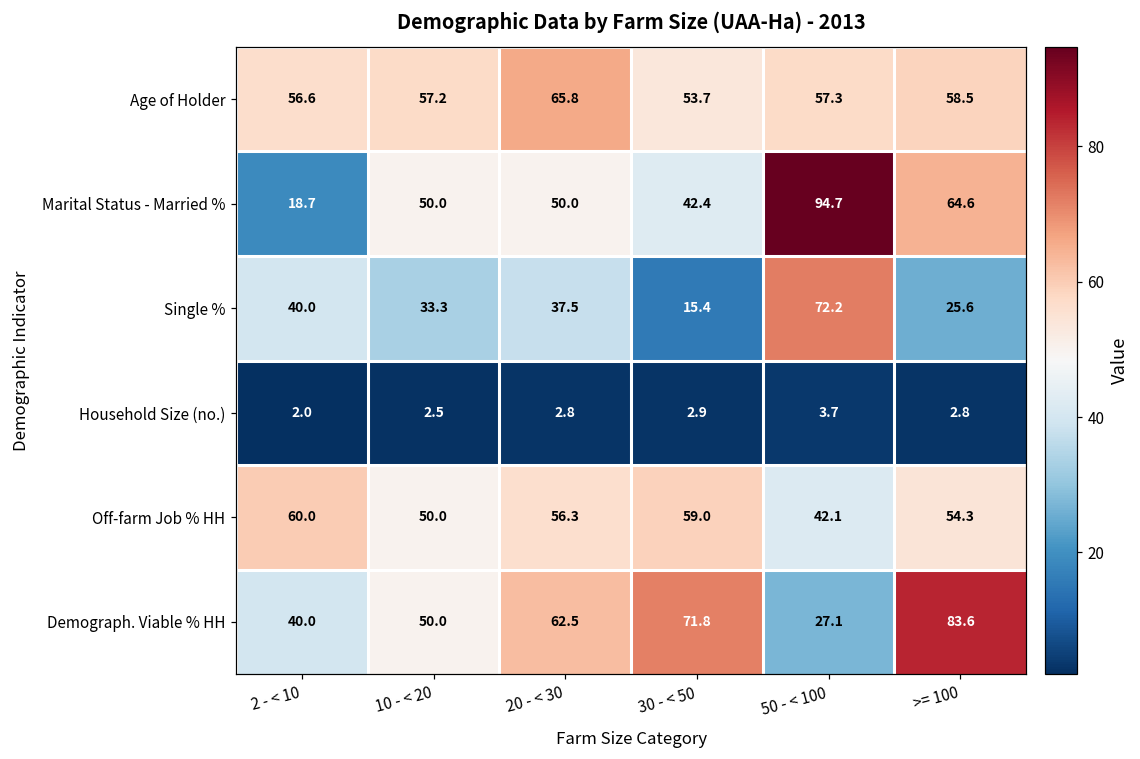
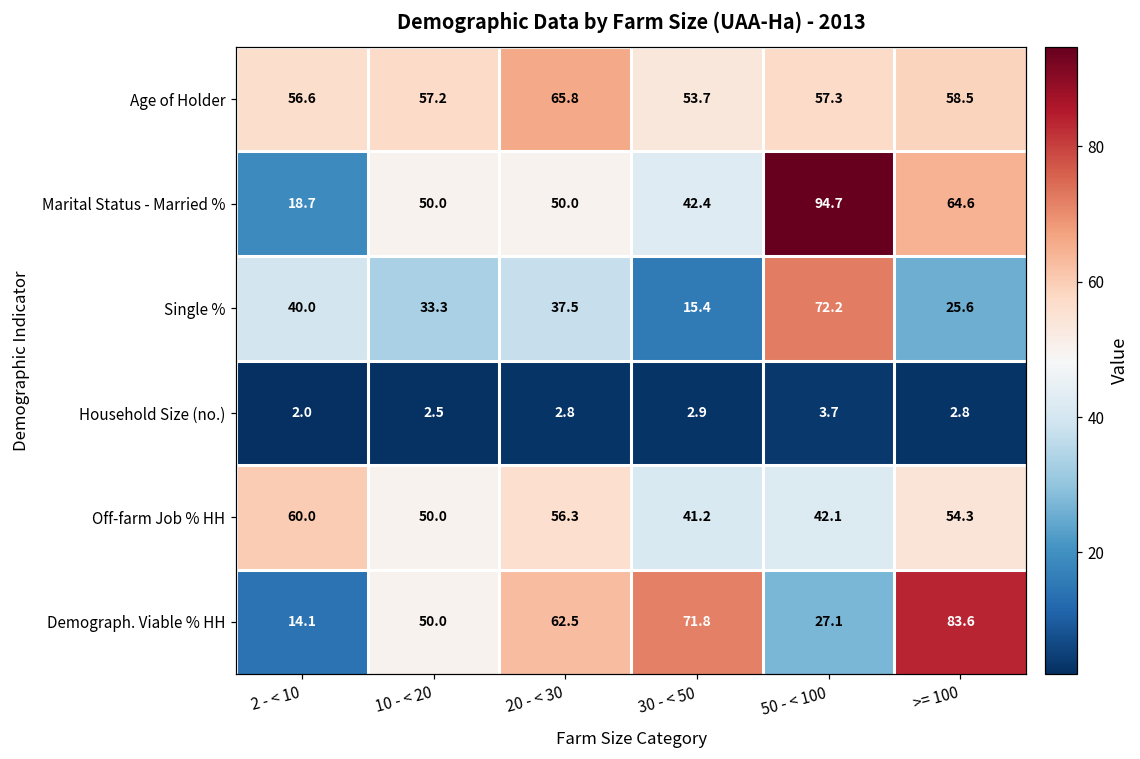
  {
    "Age of Holder": {
      "2 - < 10": 56.6,
      "10 - < 20": 57.2,
      "20 - < 30": 65.8,
      "30 - < 50": 53.7,
      "50 - < 100": 57.3,
      ">= 100": 58.5
    },
    "Marital Status - Married %": {
      "2 - < 10": 18.7,
      "10 - < 20": 50.0,
      "20 - < 30": 50.0,
      "30 - < 50": 42.4,
      "50 - < 100": 94.7,
      ">= 100": 64.6
    },
    "Single %": {
      "2 - < 10": 40.0,
      "10 - < 20": 33.3,
      "20 - < 30": 37.5,
      "30 - < 50": 15.4,
      "50 - < 100": 72.2,
      ">= 100": 25.6
    },
    "Household Size (no.)": {
      "2 - < 10": 2.0,
      "10 - < 20": 2.5,
      "20 - < 30": 2.8,
      "30 - < 50": 2.9,
      "50 - < 100": 3.7,
      ">= 100": 2.8
    },
    "Off-farm Job % HH": {
      "2 - < 10": 60.0,
      "10 - < 20": 50.0,
      "20 - < 30": 56.3,
-     "30 - < 50": 59.0,
+     "30 - < 50": 41.2,
      "50 - < 100": 42.1,
      ">= 100": 54.3
    },
    "Demograph. Viable % HH": {
-     "2 - < 10": 40.0,
+     "2 - < 10": 14.1,
      "10 - < 20": 50.0,
      "20 - < 30": 62.5,
      "30 - < 50": 71.8,
      "50 - < 100": 27.1,
      ">= 100": 83.6
    }
  }
